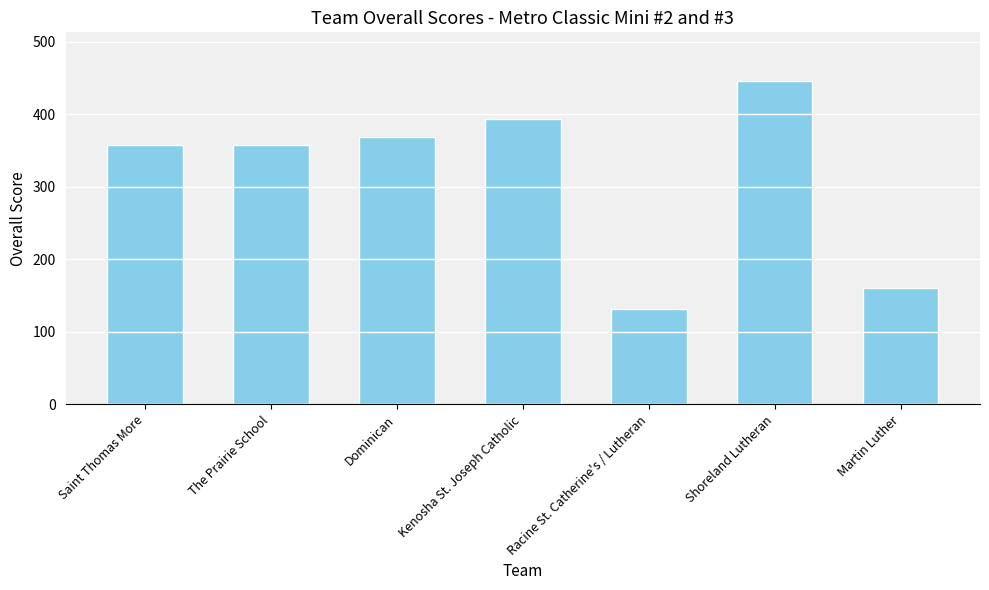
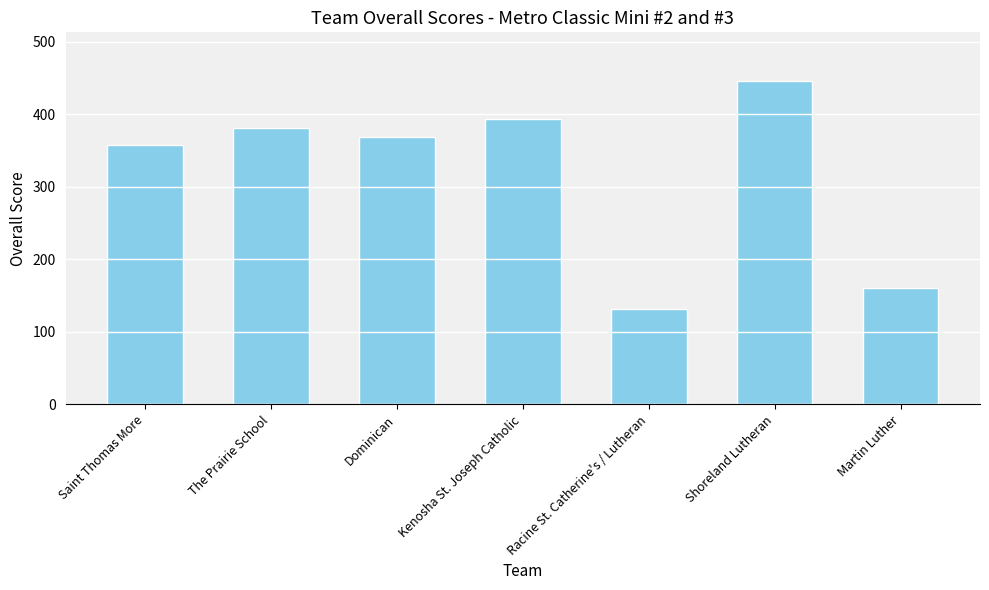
  {
    "Saint Thomas More": 360,
-   "The Prairie School": 360,
+   "The Prairie School": 380,
    "Dominican": 370,
    "Kenosha St. Joseph Catholic": 390,
    "Racine St. Catherine's / Lutheran": 130,
    "Shoreland Lutheran": 450,
    "Martin Luther": 160
  }
